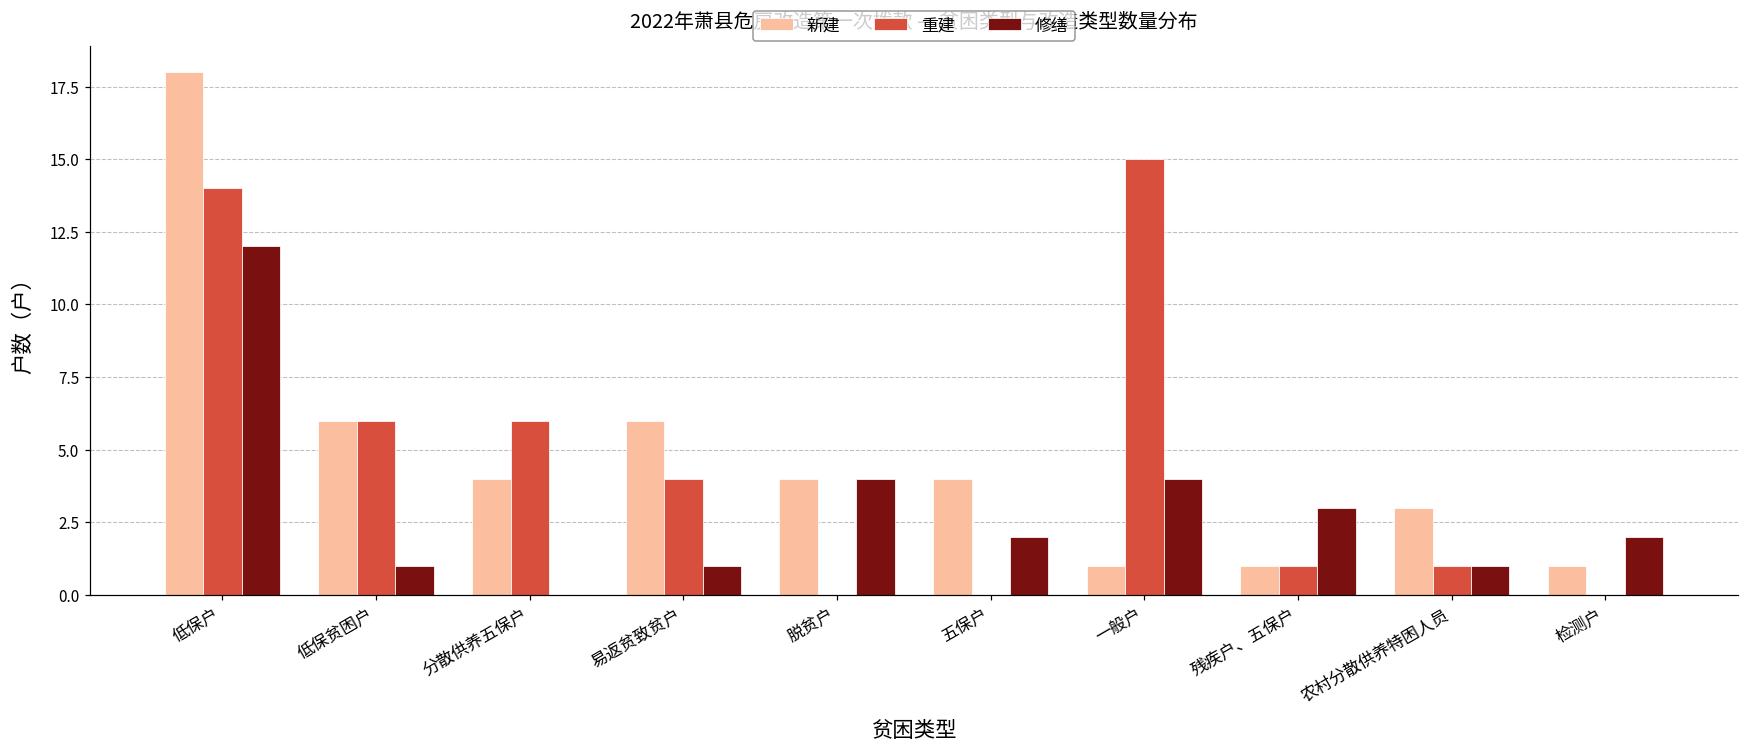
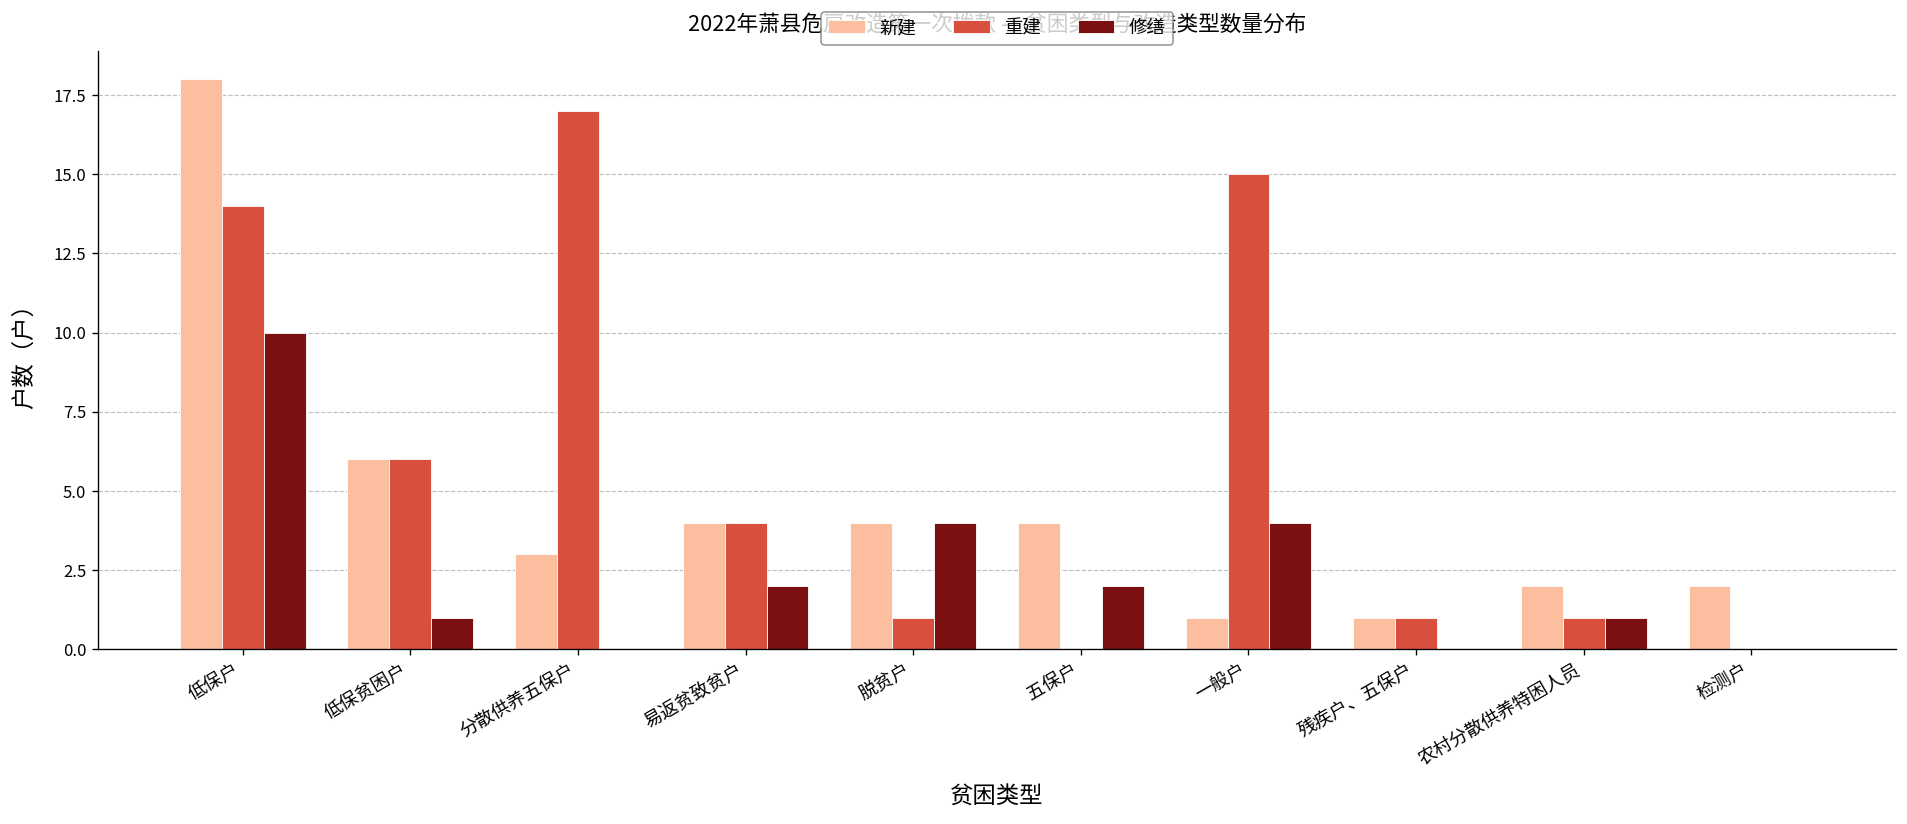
  {
    "新建": {
      "低保户": 18,
      "低保贫困户": 6,
-     "分散供养五保户": 4,
-     "易返贫致贫户": 6,
+     "分散供养五保户": 3,
+     "易返贫致贫户": 4,
      "脱贫户": 4,
      "五保户": 4,
      "一般户": 1,
      "残疾户、五保户": 1,
-     "农村分散供养特困人员": 3,
-     "检测户": 1
+     "农村分散供养特困人员": 2,
+     "检测户": 2
    },
    "重建": {
      "低保户": 14,
      "低保贫困户": 6,
-     "分散供养五保户": 6,
+     "分散供养五保户": 17,
      "易返贫致贫户": 4,
-     "脱贫户": 0,
+     "脱贫户": 1,
      "五保户": 0,
      "一般户": 15,
      "残疾户、五保户": 1,
      "农村分散供养特困人员": 1,
      "检测户": 0
    },
    "修缮": {
-     "低保户": 12,
+     "低保户": 10,
      "低保贫困户": 1,
      "分散供养五保户": 0,
-     "易返贫致贫户": 1,
+     "易返贫致贫户": 2,
      "脱贫户": 4,
      "五保户": 2,
      "一般户": 4,
-     "残疾户、五保户": 3,
+     "残疾户、五保户": 0,
      "农村分散供养特困人员": 1,
-     "检测户": 2
+     "检测户": 0
    }
  }
